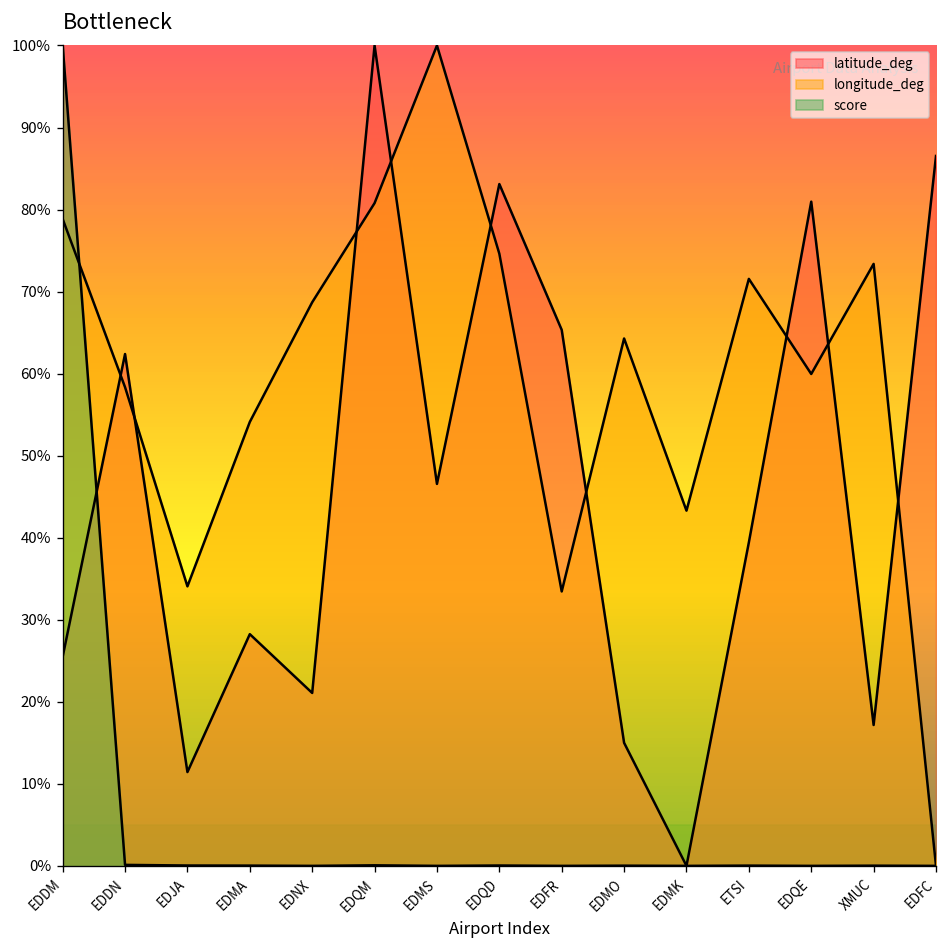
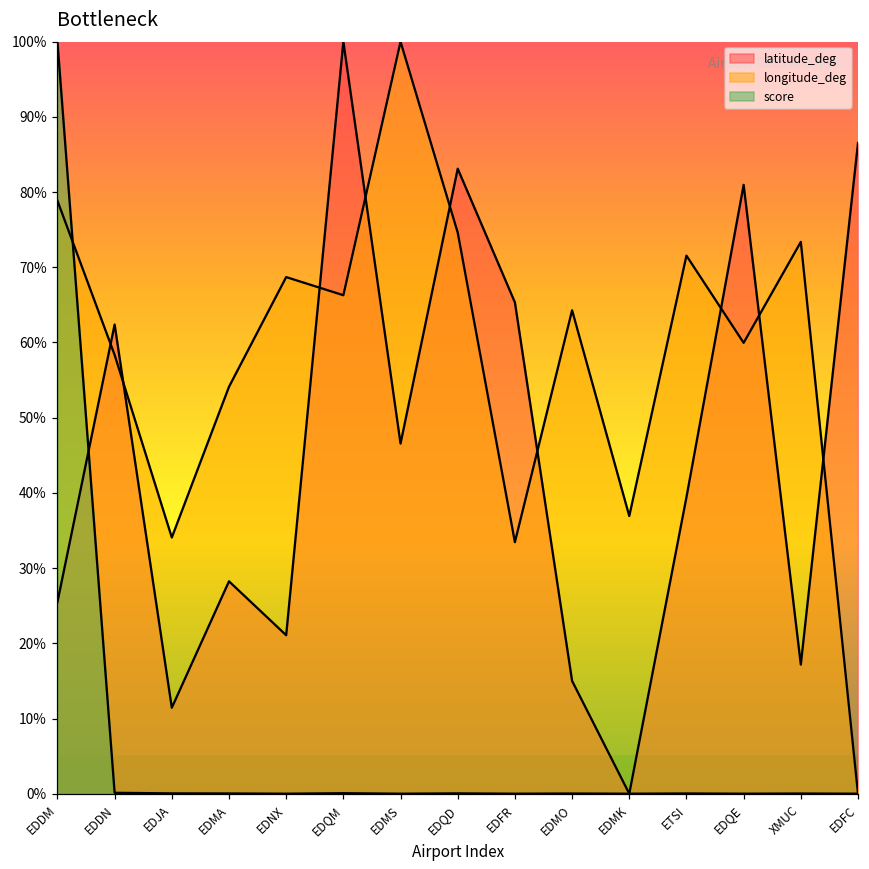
  {
    "latitude_deg": {
      "EDDM": "25%",
      "EDDN": "62%",
      "EDJA": "11%",
      "EDMA": "28%",
      "EDNX": "21%",
      "EDQM": "100%",
      "EDMS": "47%",
      "EDQD": "83%",
      "EDFR": "65%",
      "EDMO": "15%",
      "ETSI": "39%",
      "EDQE": "81%",
      "XMUC": "17%",
      "EDFC": "87%"
    },
    "longitude_deg": {
      "EDDM": "79%",
      "EDDN": "58%",
      "EDJA": "34%",
      "EDMA": "54%",
      "EDNX": "69%",
-     "EDQM": "81%",
+     "EDQM": "66%",
      "EDMS": "100%",
      "EDQD": "75%",
      "EDFR": "33%",
      "EDMO": "64%",
-     "EDMK": "43%",
+     "EDMK": "37%",
      "ETSI": "72%",
      "EDQE": "60%",
      "XMUC": "73%"
    },
    "score": {
      "EDDM": "100%"
    }
  }
